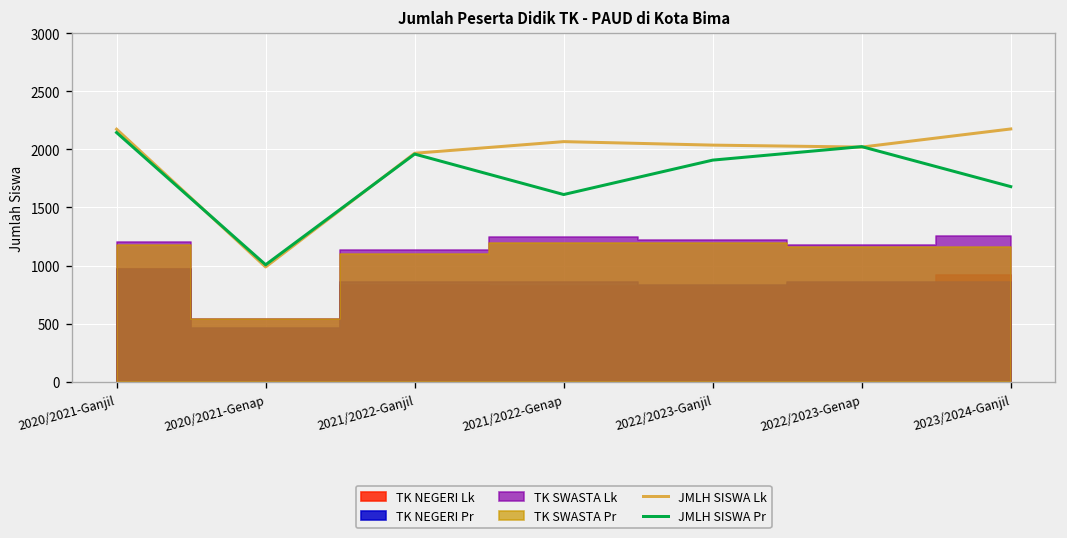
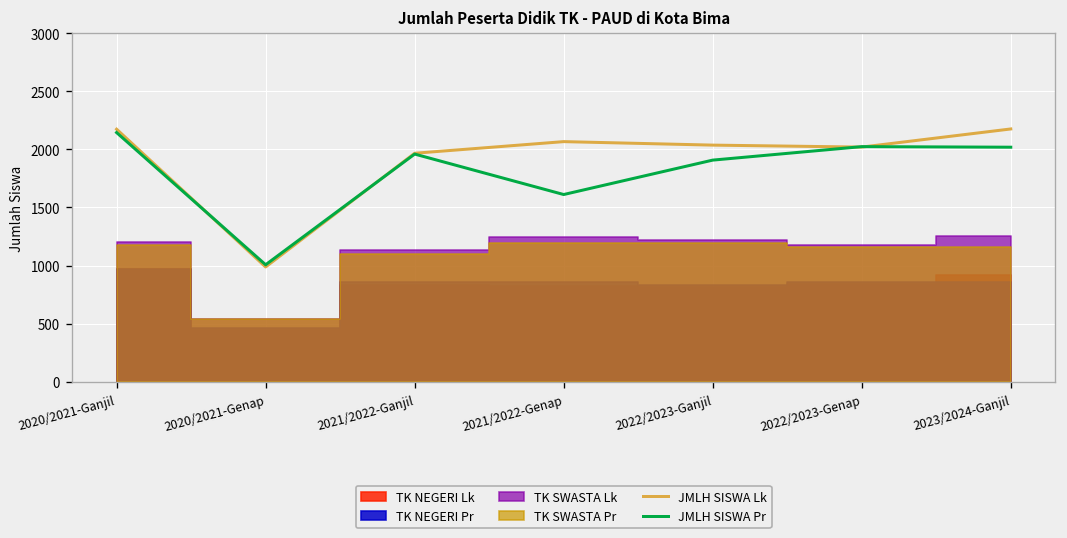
  {
    "JMLH SISWA Pr": {
      "2020/2021-Ganjil": 2100,
      "2021/2022-Genap": 1600,
      "2022/2023-Ganjil": 1900,
-     "2023/2024-Ganjil": 1700
+     "2023/2024-Ganjil": 2000
    }
  }
